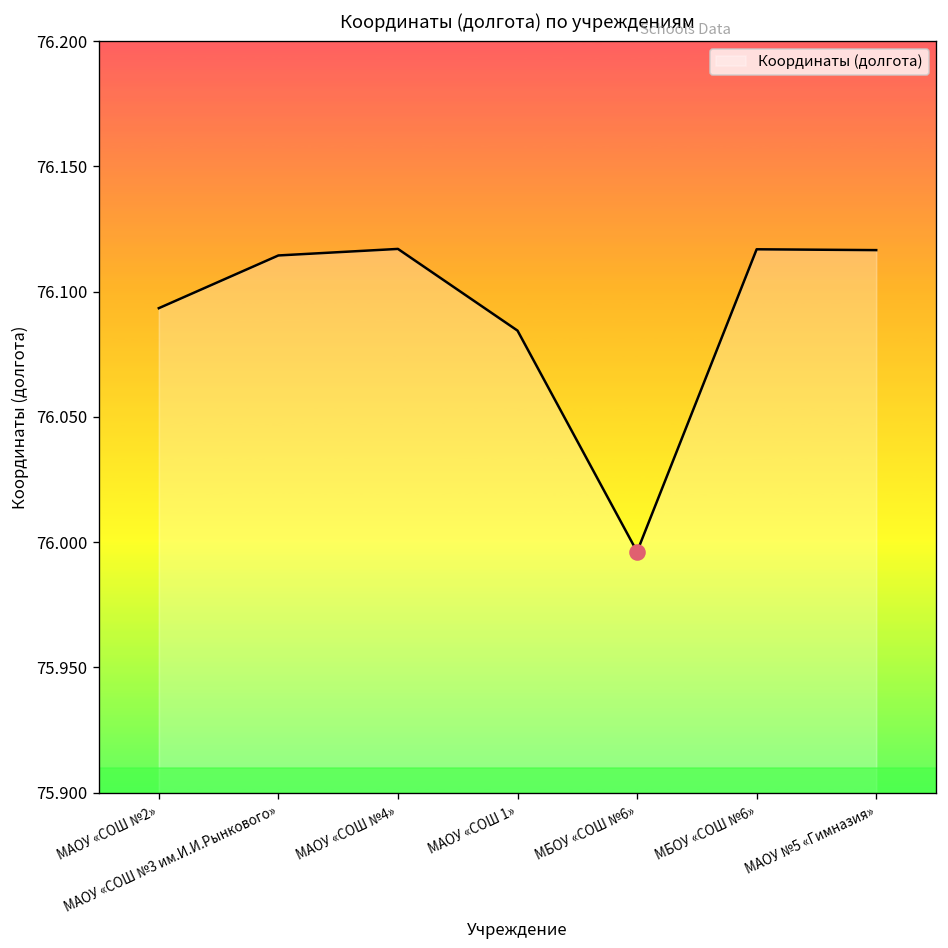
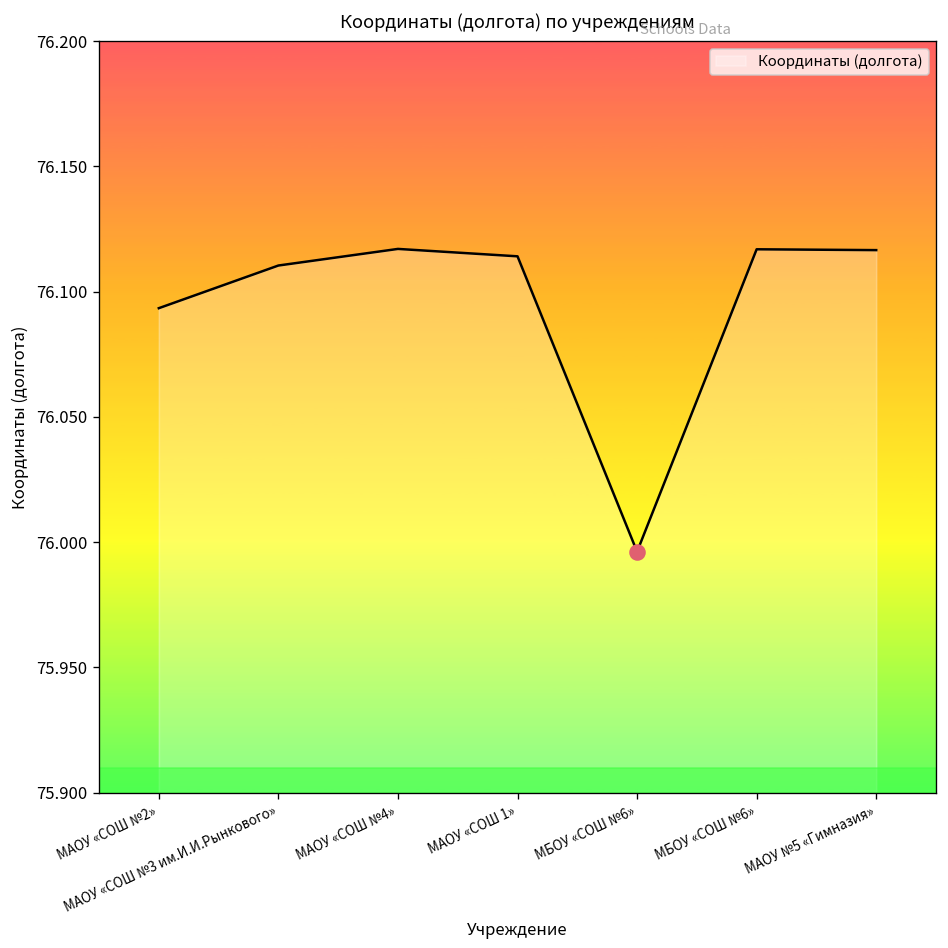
  {
    "Координаты (долгота)": {
      "МАОУ «СОШ №2»": 76.093,
-     "МАОУ «СОШ №3 им.И.И.Рынкового»": 76.114,
+     "МАОУ «СОШ №3 им.И.И.Рынкового»": 76.110,
      "МАОУ «СОШ №4»": 76.117,
-     "МАОУ «СОШ 1»": 76.084,
+     "МАОУ «СОШ 1»": 76.114,
      "МАОУ №5 «Гимназия»": 76.117
    }
  }
